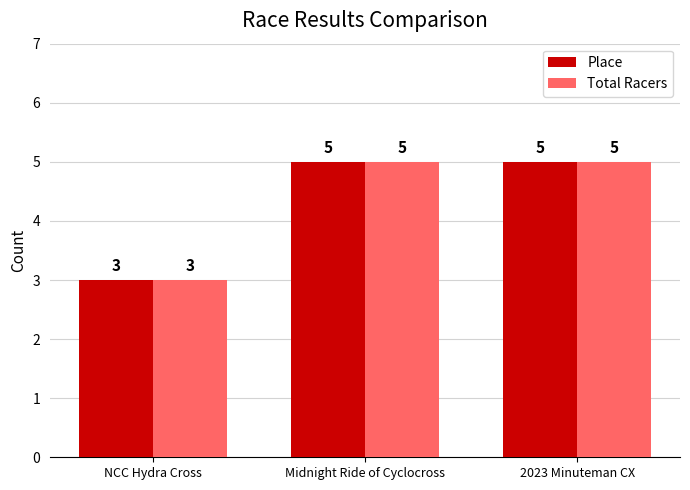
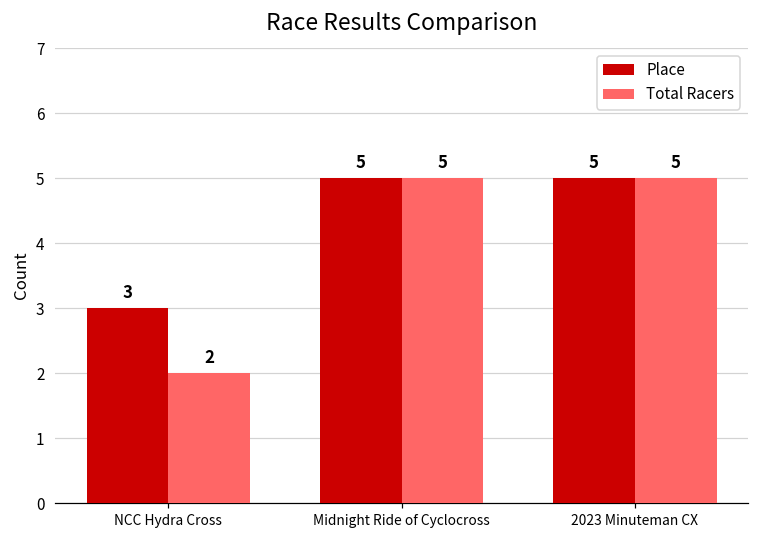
  {
    "Place": {
      "NCC Hydra Cross": 3,
      "Midnight Ride of Cyclocross": 5,
      "2023 Minuteman CX": 5
    },
    "Total Racers": {
-     "NCC Hydra Cross": 3,
+     "NCC Hydra Cross": 2,
      "Midnight Ride of Cyclocross": 5,
      "2023 Minuteman CX": 5
    }
  }
